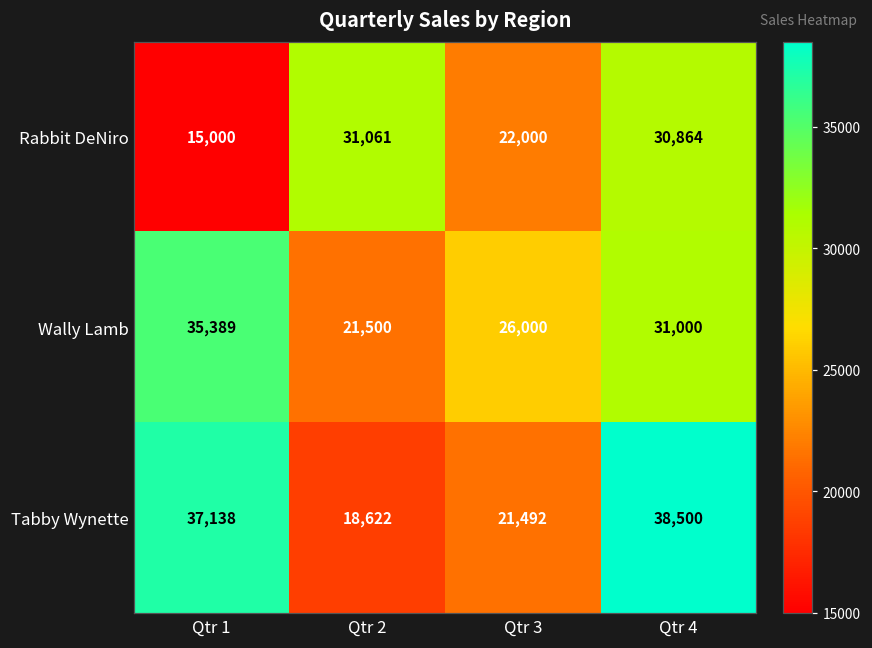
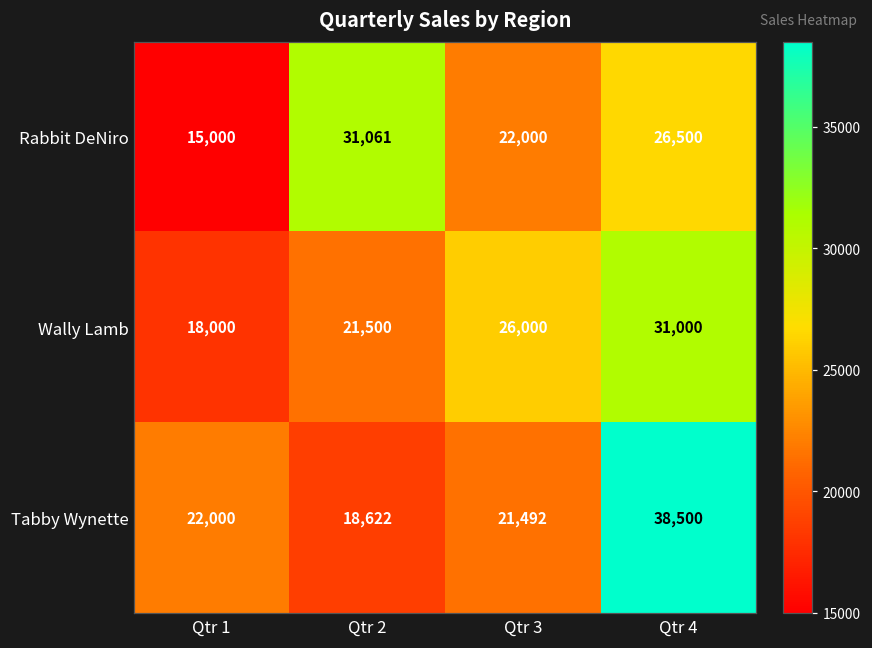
  {
    "Rabbit DeNiro": {
      "Qtr 1": "15,000",
      "Qtr 2": "31,061",
      "Qtr 3": "22,000",
-     "Qtr 4": "30,864"
+     "Qtr 4": "26,500"
    },
    "Wally Lamb": {
-     "Qtr 1": "35,389",
+     "Qtr 1": "18,000",
      "Qtr 2": "21,500",
      "Qtr 3": "26,000",
      "Qtr 4": "31,000"
    },
    "Tabby Wynette": {
-     "Qtr 1": "37,138",
+     "Qtr 1": "22,000",
      "Qtr 2": "18,622",
      "Qtr 3": "21,492",
      "Qtr 4": "38,500"
    }
  }
